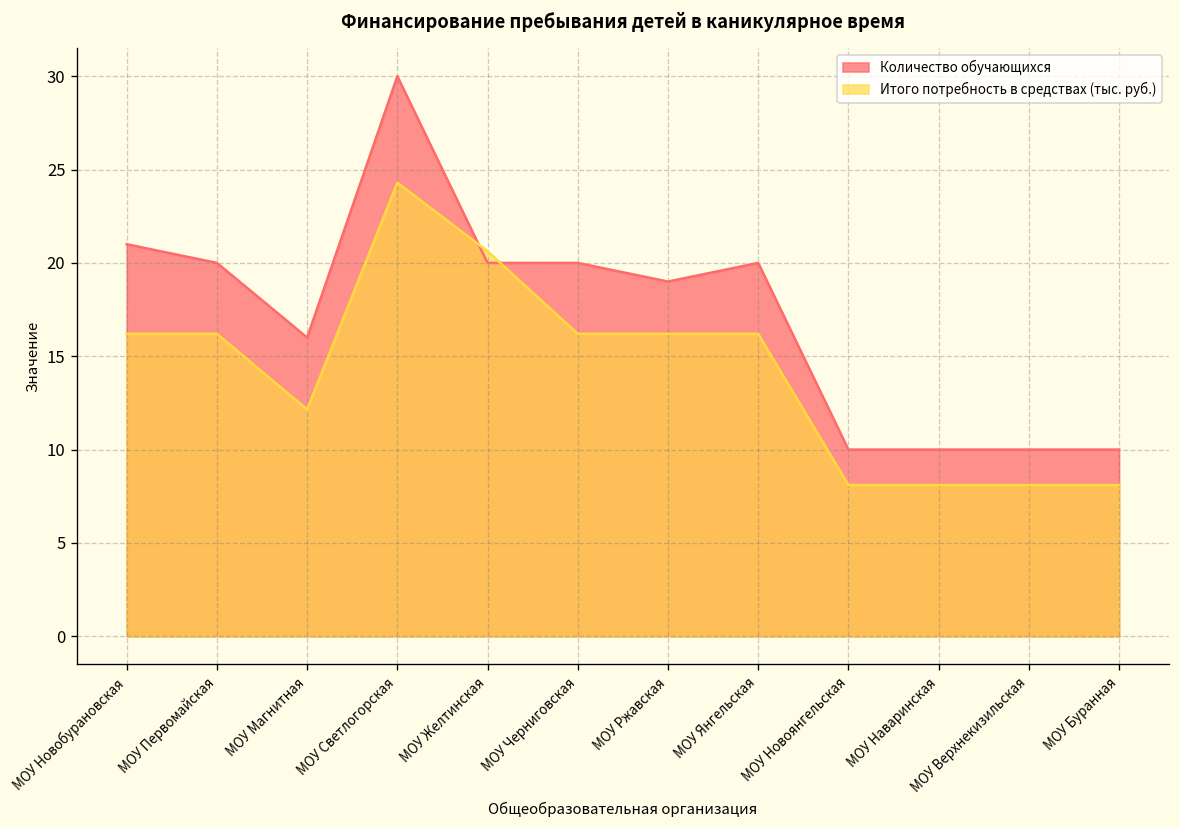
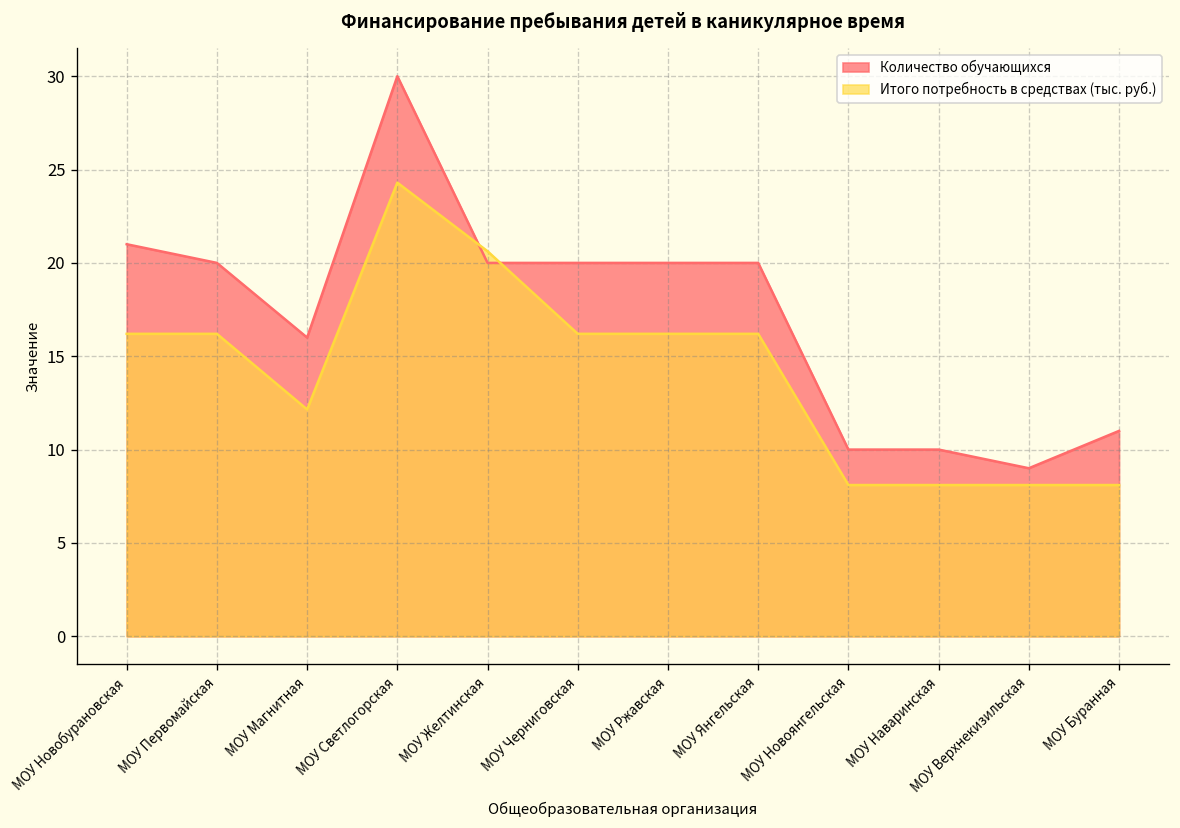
  {
    "Количество обучающихся": {
      "МОУ Новобурановская": 21,
      "МОУ Первомайская": 20,
      "МОУ Магнитная": 16,
      "МОУ Светлогорская": 30,
      "МОУ Желтинская": 20,
      "МОУ Черниговская": 20,
-     "МОУ Ржавская": 19,
+     "МОУ Ржавская": 20,
      "МОУ Янгельская": 20,
      "МОУ Новоянгельская": 10,
      "МОУ Наваринская": 10,
-     "МОУ Верхнекизильская": 10,
-     "МОУ Буранная": 10
+     "МОУ Верхнекизильская": 9,
+     "МОУ Буранная": 11
    },
    "Итого потребность в средствах (тыс. руб.)": {
      "МОУ Новобурановская": 16.2,
      "МОУ Первомайская": 16.2,
      "МОУ Магнитная": 12,
      "МОУ Светлогорская": 24.3,
      "МОУ Желтинская": 20.6,
      "МОУ Черниговская": 16.2,
      "МОУ Ржавская": 16.2,
      "МОУ Янгельская": 16.2,
      "МОУ Новоянгельская": 8,
      "МОУ Наваринская": 8,
      "МОУ Верхнекизильская": 8,
      "МОУ Буранная": 8
    }
  }
